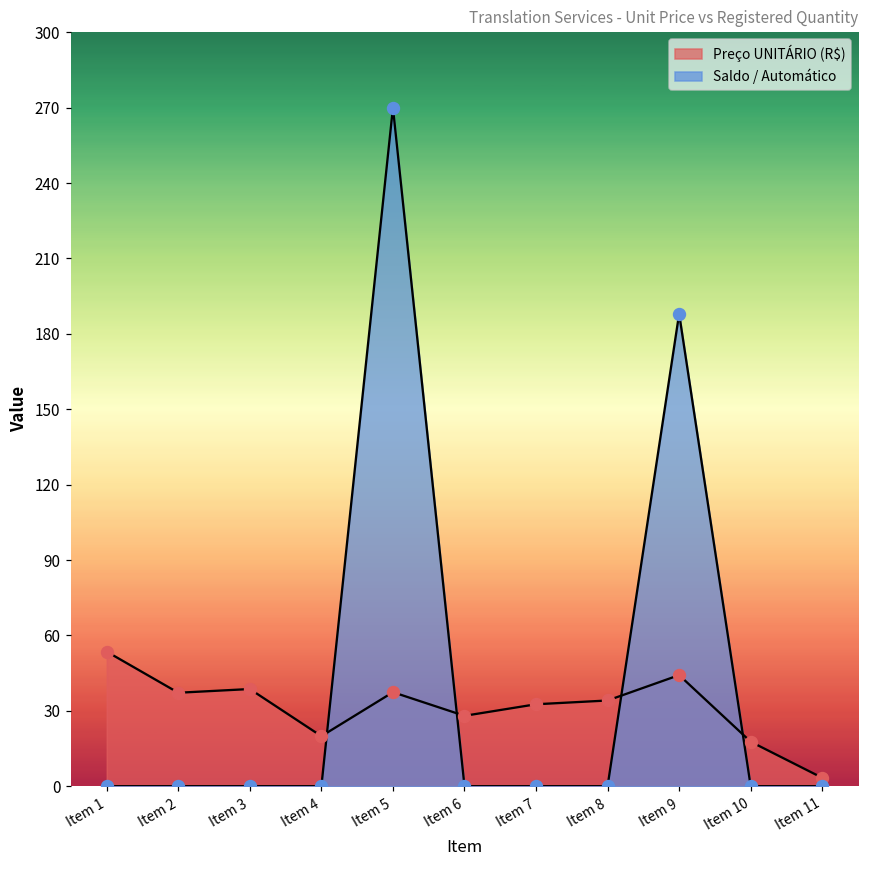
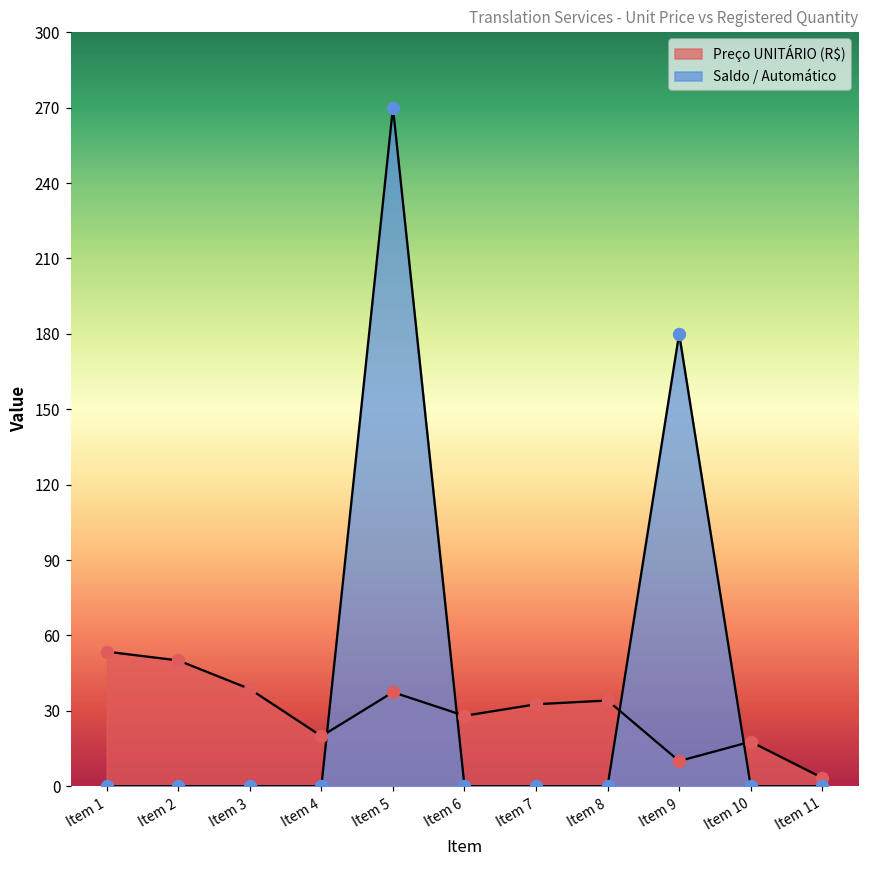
  {
    "Preço UNITÁRIO (R$)": {
      "Item 1": 54,
-     "Item 2": 37,
+     "Item 2": 50,
      "Item 3": 39,
      "Item 4": 20,
      "Item 5": 37,
      "Item 6": 28,
      "Item 7": 33,
      "Item 8": 34,
-     "Item 9": 44,
+     "Item 9": 10,
      "Item 10": 18,
      "Item 11": 3
    },
    "Saldo / Automático": {
      "Item 1": 0,
      "Item 2": 0,
      "Item 3": 0,
      "Item 4": 0,
      "Item 5": 270,
      "Item 6": 0,
      "Item 7": 0,
      "Item 8": 0,
-     "Item 9": 188,
+     "Item 9": 180,
      "Item 10": 0,
      "Item 11": 0
    }
  }
